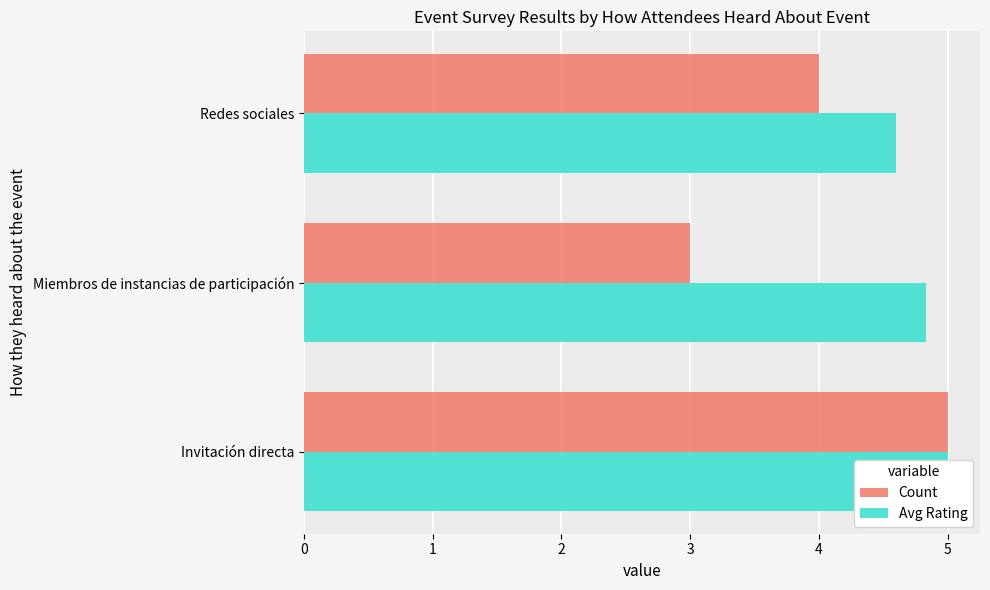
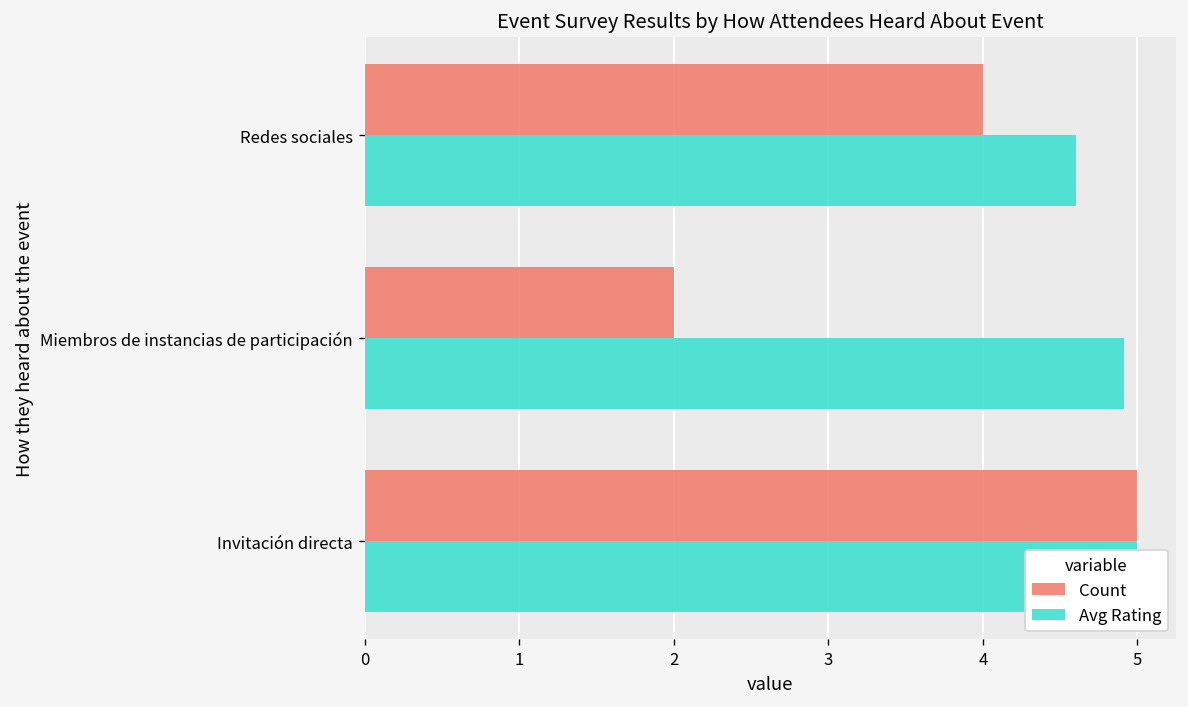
  {
    "Count": {
      "Redes sociales": 4,
-     "Miembros de instancias de participación": 3,
+     "Miembros de instancias de participación": 2,
      "Invitación directa": 5
    },
    "Avg Rating": {
      "Redes sociales": 4.60,
-     "Miembros de instancias de participación": 4.83
+     "Miembros de instancias de participación": 4.91
    }
  }
